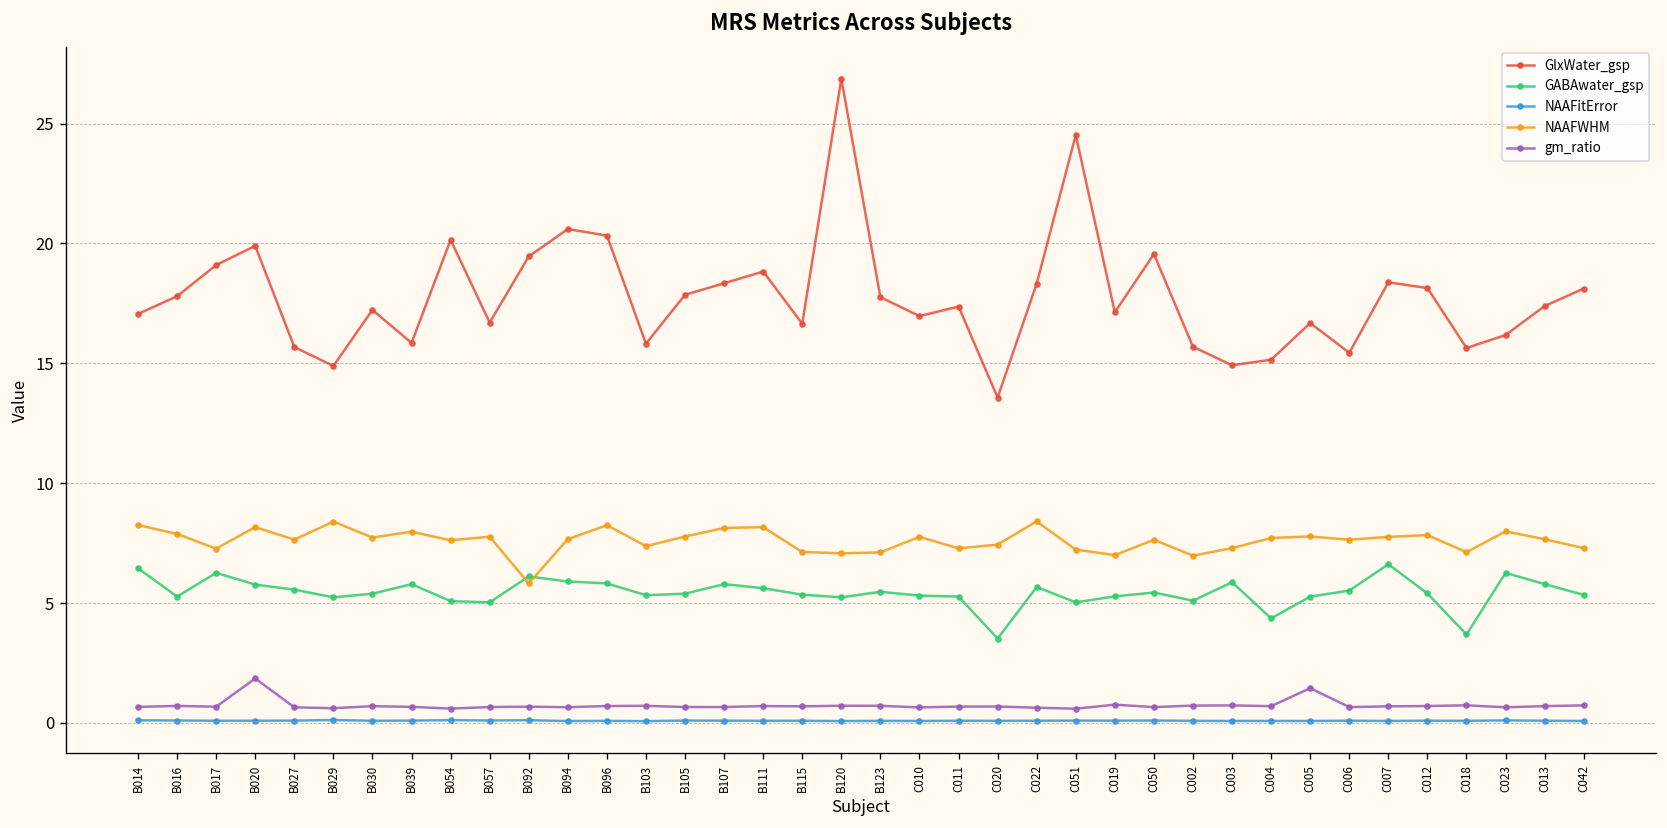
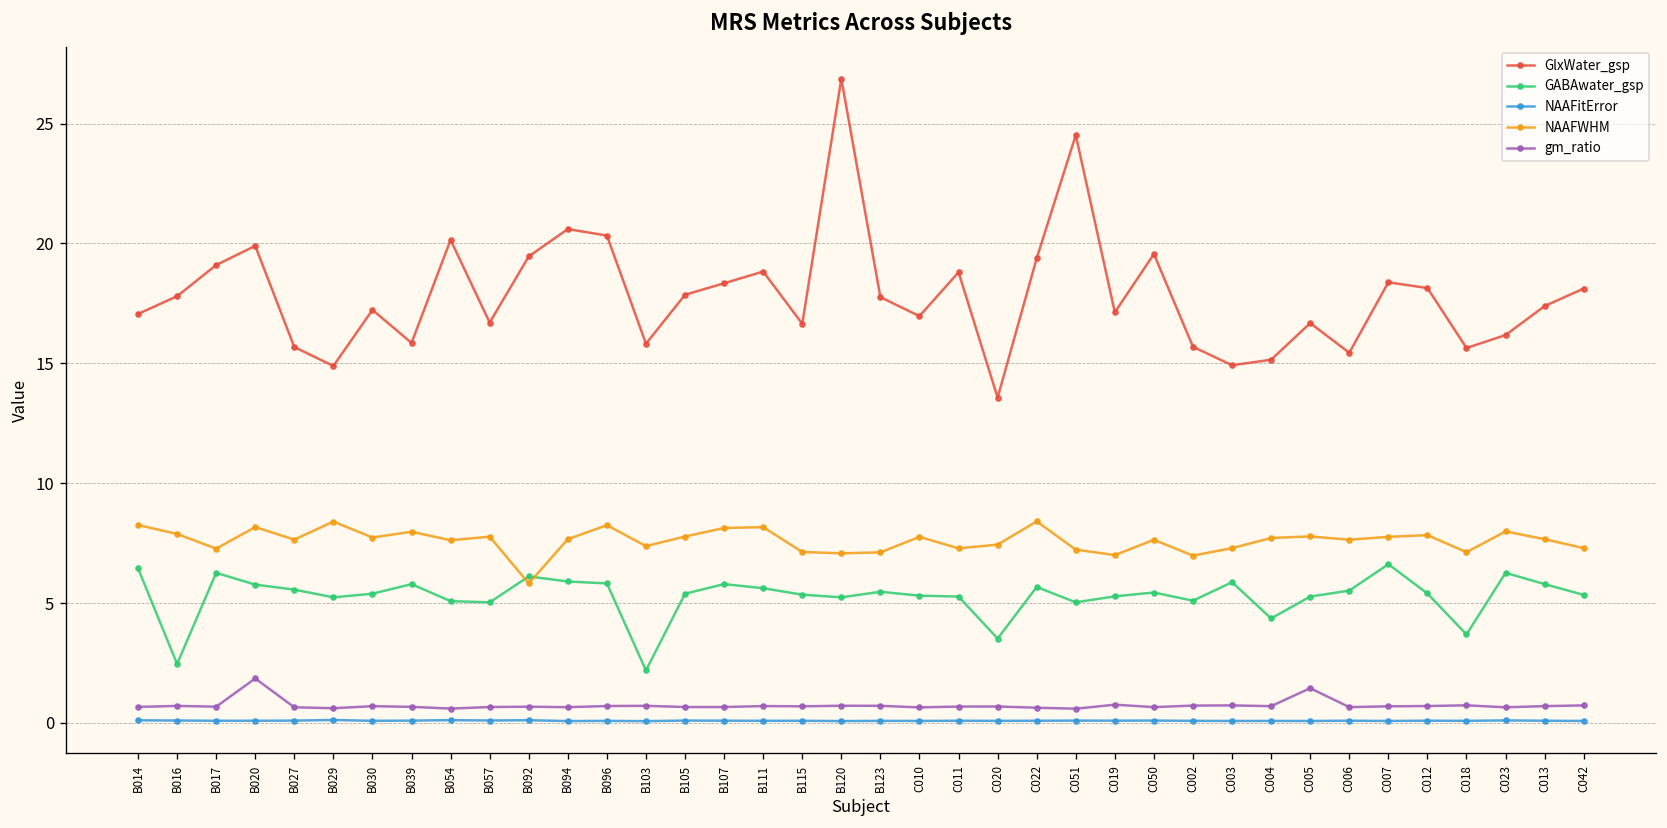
  {
    "GlxWater_gsp": {
      "B014": 17.1,
      "B016": 17.8,
      "B017": 19.1,
      "B020": 19.9,
      "B027": 15.7,
      "B029": 14.9,
      "B030": 17.2,
      "B039": 15.9,
      "B054": 20.2,
      "B057": 16.7,
      "B092": 19.5,
      "B094": 20.6,
      "B096": 20.3,
      "B103": 15.8,
      "B105": 17.9,
      "B107": 18.3,
      "B111": 18.8,
      "B115": 16.7,
      "B120": 26.9,
      "B123": 17.8,
      "C010": 17.0,
-     "C011": 17.4,
+     "C011": 18.8,
      "C020": 13.6,
-     "C022": 18.3,
+     "C022": 19.4,
      "C051": 24.5,
      "C019": 17.1,
      "C050": 19.6,
      "C002": 15.7,
      "C003": 14.9,
      "C004": 15.2,
      "C005": 16.7,
      "C006": 15.4,
      "C007": 18.4,
      "C012": 18.1,
      "C018": 15.6,
      "C023": 16.2,
      "C013": 17.4,
      "C042": 18.1
    },
    "GABAwater_gsp": {
      "B014": 6.5,
-     "B016": 5.3,
+     "B016": 2.5,
      "B017": 6.3,
      "B020": 5.8,
      "B027": 5.6,
      "B029": 5.2,
      "B030": 5.4,
      "B039": 5.8,
      "B054": 5.1,
      "B057": 5.0,
      "B092": 6.1,
      "B094": 5.9,
      "B096": 5.8,
-     "B103": 5.3,
+     "B103": 2.2,
      "B105": 5.4,
      "B107": 5.8,
      "B111": 5.6,
      "B115": 5.4,
      "B120": 5.2,
      "B123": 5.5,
      "C010": 5.3,
      "C011": 5.3,
      "C020": 3.5,
      "C022": 5.7,
      "C051": 5.0,
      "C019": 5.3,
      "C050": 5.4,
      "C002": 5.1,
      "C003": 5.9,
      "C004": 4.4,
      "C005": 5.3,
      "C006": 5.5,
      "C007": 6.6,
      "C012": 5.4,
      "C018": 3.7,
      "C023": 6.3,
      "C013": 5.8,
      "C042": 5.3
    },
    "NAAFitError": {
      "B014": 0.1,
      "B016": 0.1,
      "B017": 0.1,
      "B020": 0.1,
      "B027": 0.1,
      "B029": 0.1,
      "B030": 0.1,
      "B039": 0.1,
      "B054": 0.1,
      "B057": 0.1,
      "B092": 0.1,
      "B094": 0.1,
      "B096": 0.1,
      "B103": 0.1,
      "B105": 0.1,
      "B107": 0.1,
      "B111": 0.1,
      "B115": 0.1,
      "B120": 0.1,
      "B123": 0.1,
      "C010": 0.1,
      "C011": 0.1,
      "C020": 0.1,
      "C022": 0.1,
      "C051": 0.1,
      "C019": 0.1,
      "C050": 0.1,
      "C002": 0.1,
      "C003": 0.1,
      "C004": 0.1,
      "C005": 0.1,
      "C006": 0.1,
      "C007": 0.1,
      "C012": 0.1,
      "C018": 0.1,
      "C023": 0.1,
      "C013": 0.1,
      "C042": 0.1
    },
    "NAAFWHM": {
      "B014": 8.3,
      "B016": 7.9,
      "B017": 7.3,
      "B020": 8.2,
      "B027": 7.6,
      "B029": 8.4,
      "B030": 7.7,
      "B039": 8.0,
      "B054": 7.6,
      "B057": 7.8,
      "B092": 5.8,
      "B094": 7.7,
      "B096": 8.2,
      "B103": 7.4,
      "B105": 7.8,
      "B107": 8.1,
      "B111": 8.2,
      "B115": 7.1,
      "B120": 7.1,
      "B123": 7.1,
      "C010": 7.8,
      "C011": 7.3,
      "C020": 7.4,
      "C022": 8.4,
      "C051": 7.2,
      "C019": 7.0,
      "C050": 7.6,
      "C002": 7.0,
      "C003": 7.3,
      "C004": 7.7,
      "C005": 7.8,
      "C006": 7.6,
      "C007": 7.8,
      "C012": 7.8,
      "C018": 7.1,
      "C023": 8.0,
      "C013": 7.7,
      "C042": 7.3
    },
    "gm_ratio": {
      "B014": 0.7,
      "B016": 0.7,
      "B017": 0.7,
      "B020": 1.9,
      "B027": 0.7,
      "B029": 0.6,
      "B030": 0.7,
      "B039": 0.7,
      "B054": 0.6,
      "B057": 0.7,
      "B092": 0.7,
      "B094": 0.7,
      "B096": 0.7,
      "B103": 0.7,
      "B105": 0.7,
      "B107": 0.7,
      "B111": 0.7,
      "B115": 0.7,
      "B120": 0.7,
      "B123": 0.7,
      "C010": 0.6,
      "C011": 0.7,
      "C020": 0.7,
      "C022": 0.6,
      "C051": 0.6,
      "C019": 0.8,
      "C050": 0.7,
      "C002": 0.7,
      "C003": 0.7,
      "C004": 0.7,
      "C005": 1.4,
      "C006": 0.7,
      "C007": 0.7,
      "C012": 0.7,
      "C018": 0.7,
      "C023": 0.7,
      "C013": 0.7,
      "C042": 0.7
    }
  }
